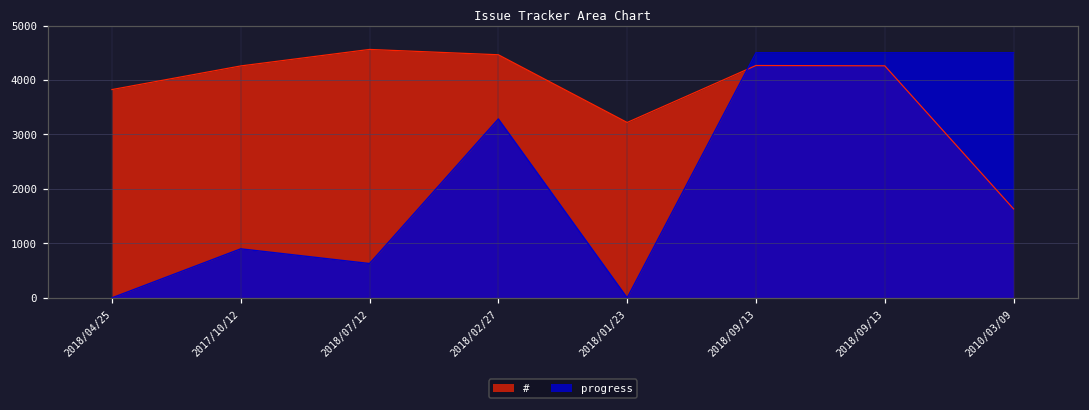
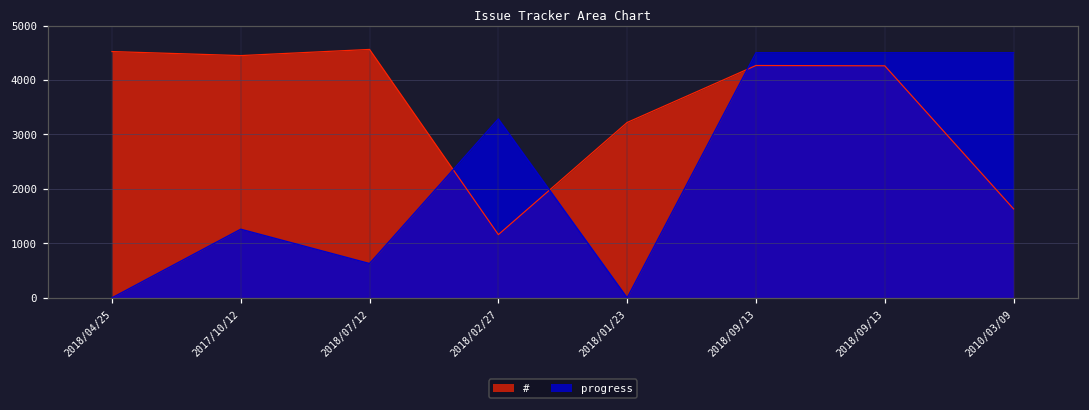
  {
    "#": {
-     "2018/04/25": 3800,
-     "2017/10/12": 4300,
+     "2018/04/25": 4500,
+     "2017/10/12": 4400,
      "2018/07/12": 4600,
-     "2018/02/27": 4500,
+     "2018/02/27": 1200,
      "2018/01/23": 3200,
      "2010/03/09": 1600
    },
    "progress": {
      "2018/04/25": 0,
-     "2017/10/12": 900,
+     "2017/10/12": 1300,
      "2018/07/12": 600,
      "2018/02/27": 3300,
      "2018/01/23": 0,
      "2010/03/09": 4500
    }
  }
